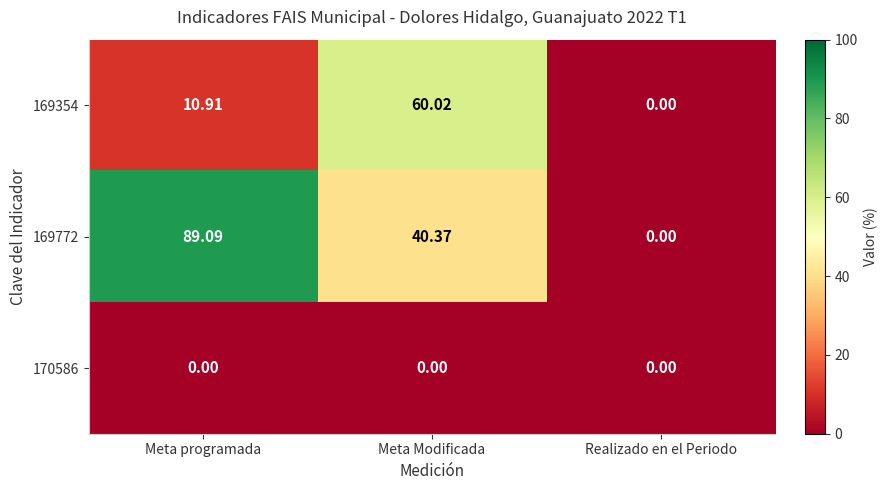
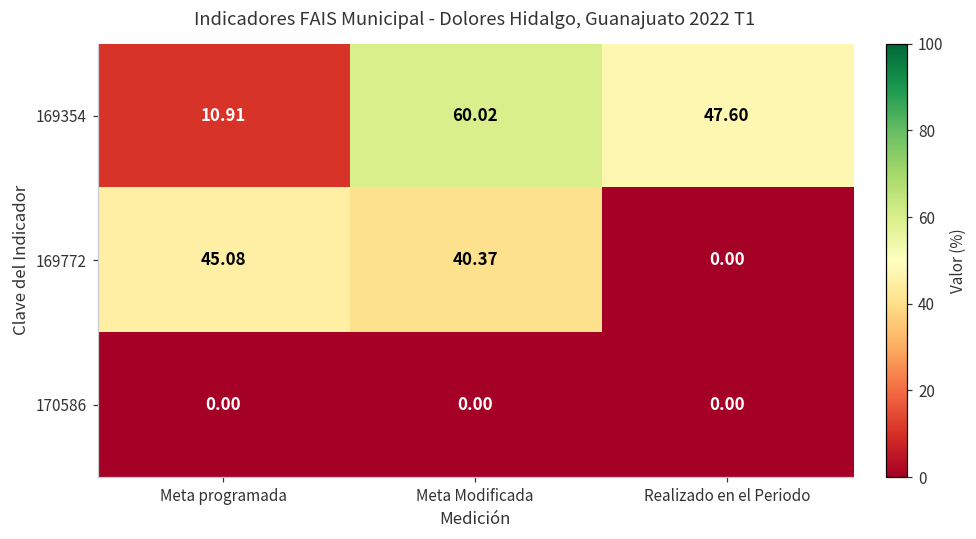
  {
    "169354": {
      "Meta programada": 10.91,
      "Meta Modificada": 60.02,
-     "Realizado en el Periodo": 0.00
+     "Realizado en el Periodo": 47.60
    },
    "169772": {
-     "Meta programada": 89.09,
+     "Meta programada": 45.08,
      "Meta Modificada": 40.37,
      "Realizado en el Periodo": 0.00
    },
    "170586": {
      "Meta programada": 0.00,
      "Meta Modificada": 0.00,
      "Realizado en el Periodo": 0.00
    }
  }
